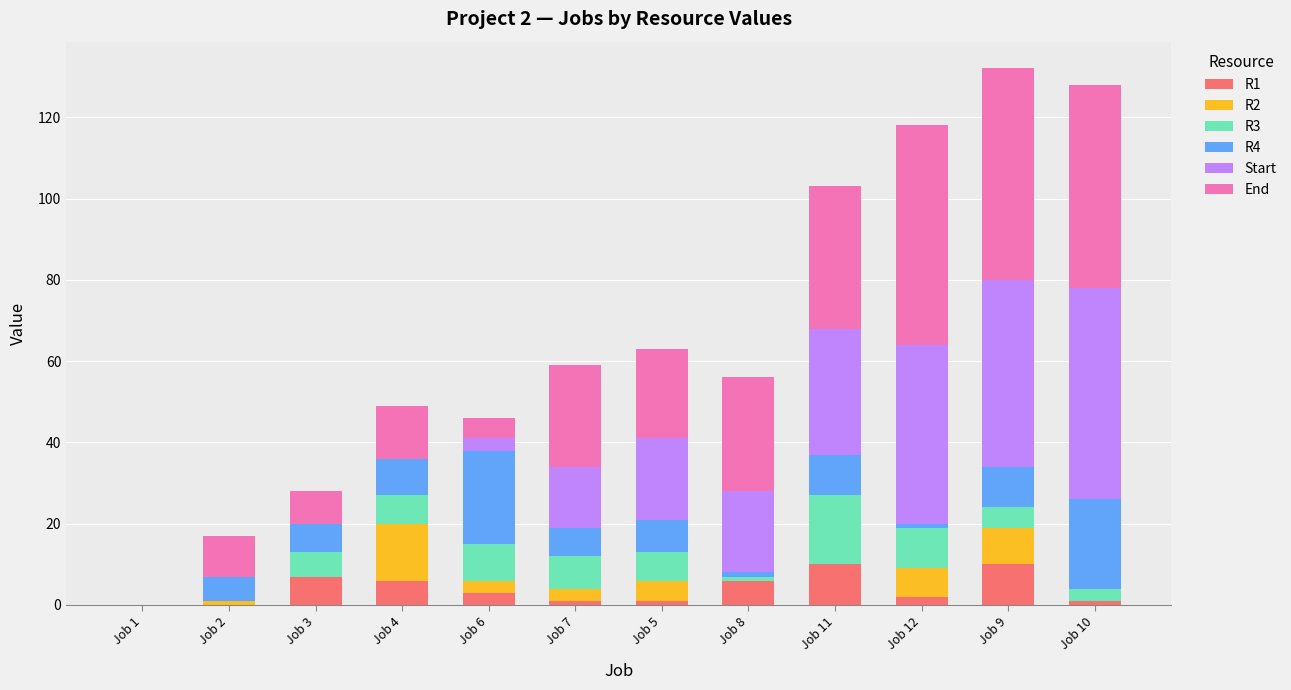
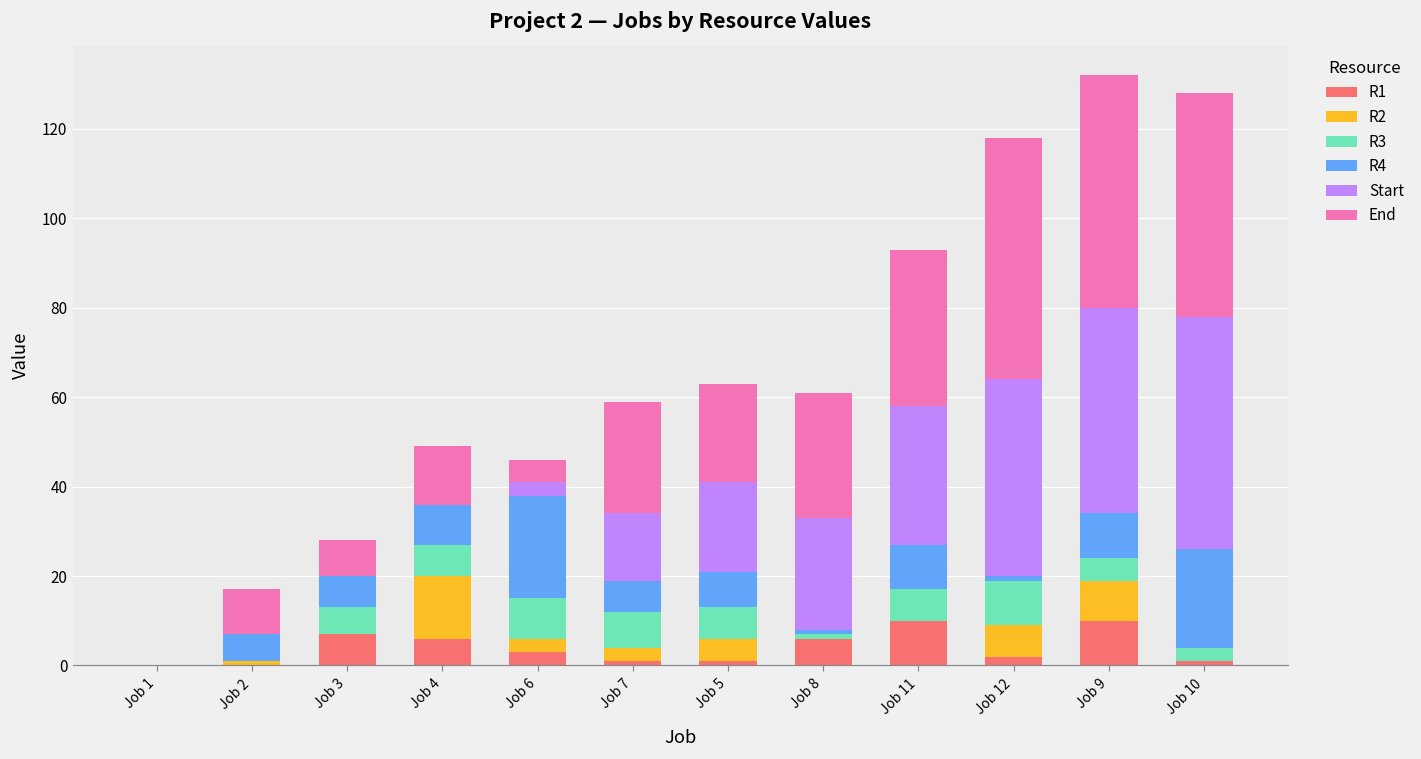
  {
    "R1": {
      "Job 1": 0,
      "Job 2": 0,
      "Job 3": 7,
      "Job 4": 6,
      "Job 6": 3,
      "Job 7": 1,
      "Job 5": 1,
      "Job 8": 6,
      "Job 11": 10,
      "Job 12": 2,
      "Job 9": 10,
      "Job 10": 1
    },
    "R2": {
      "Job 1": 0,
      "Job 2": 1,
      "Job 3": 0,
      "Job 4": 14,
      "Job 6": 3,
      "Job 7": 3,
      "Job 5": 5,
      "Job 8": 0,
      "Job 11": 0,
      "Job 12": 7,
      "Job 9": 9,
      "Job 10": 0
    },
    "R3": {
      "Job 1": 0,
      "Job 2": 0,
      "Job 3": 6,
      "Job 4": 7,
      "Job 6": 9,
      "Job 7": 8,
      "Job 5": 7,
      "Job 8": 1,
-     "Job 11": 17,
+     "Job 11": 7,
      "Job 12": 10,
      "Job 9": 5,
      "Job 10": 3
    },
    "R4": {
      "Job 1": 0,
      "Job 2": 6,
      "Job 3": 7,
      "Job 4": 9,
      "Job 6": 23,
      "Job 7": 7,
      "Job 5": 8,
      "Job 8": 1,
      "Job 11": 10,
      "Job 12": 1,
      "Job 9": 10,
      "Job 10": 22
    },
    "Start": {
      "Job 1": 0,
      "Job 2": 0,
      "Job 3": 0,
      "Job 4": 0,
      "Job 6": 3,
      "Job 7": 15,
      "Job 5": 20,
-     "Job 8": 20,
+     "Job 8": 25,
      "Job 11": 31,
      "Job 12": 44,
      "Job 9": 46,
      "Job 10": 52
    },
    "End": {
      "Job 1": 0,
      "Job 2": 10,
      "Job 3": 8,
      "Job 4": 13,
      "Job 6": 5,
      "Job 7": 25,
      "Job 5": 22,
      "Job 8": 28,
      "Job 11": 35,
      "Job 12": 54,
      "Job 9": 52,
      "Job 10": 50
    }
  }
